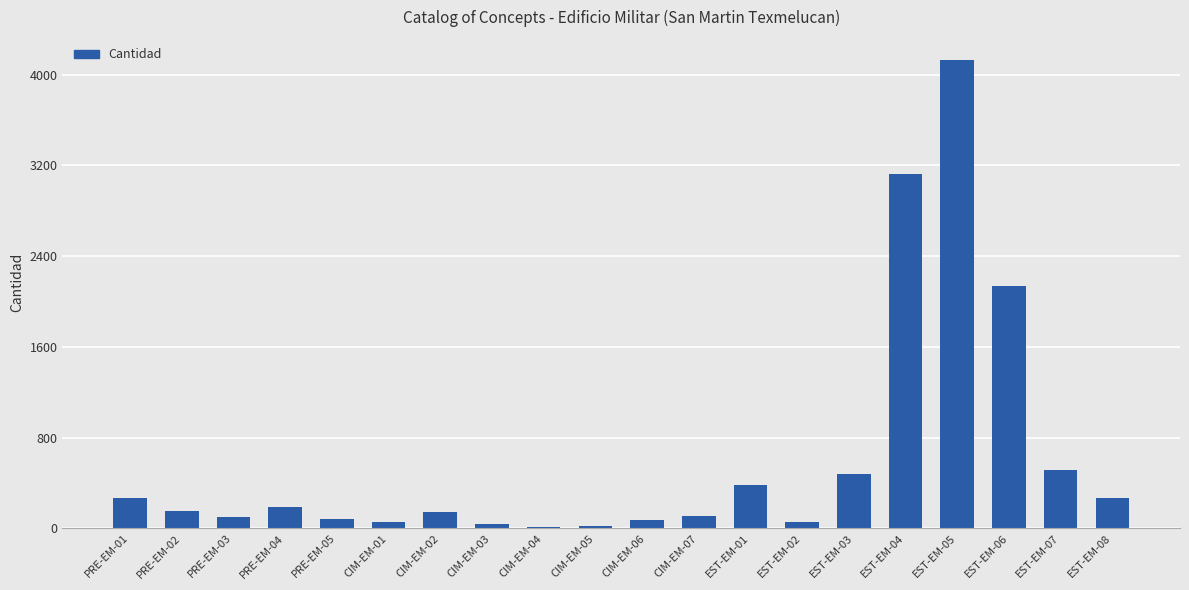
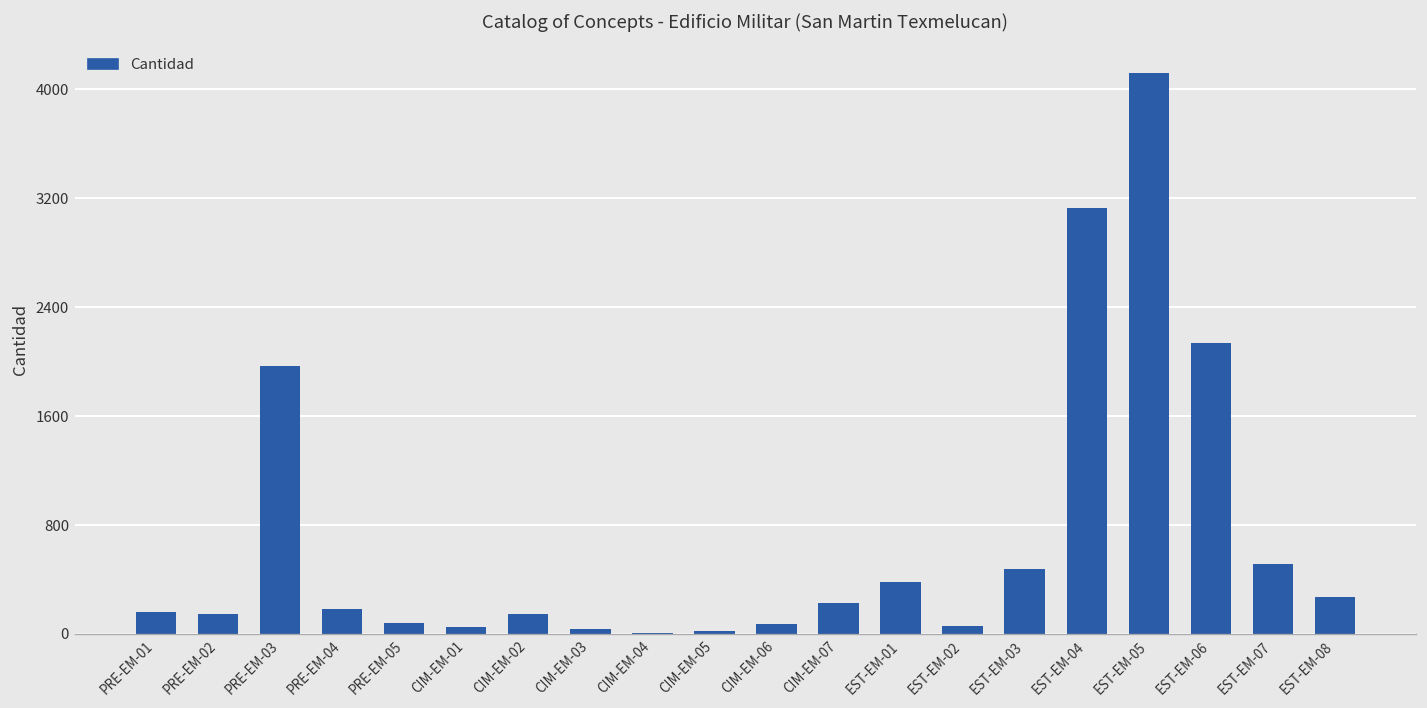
  {
-   "PRE-EM-01": 270,
+   "PRE-EM-01": 160,
    "PRE-EM-02": 150,
-   "PRE-EM-03": 100,
+   "PRE-EM-03": 1970,
    "PRE-EM-04": 190,
    "PRE-EM-05": 80,
    "CIM-EM-01": 50,
    "CIM-EM-02": 150,
    "CIM-EM-03": 40,
    "CIM-EM-06": 70,
-   "CIM-EM-07": 110,
+   "CIM-EM-07": 220,
    "EST-EM-01": 380,
    "EST-EM-02": 60,
    "EST-EM-03": 480,
    "EST-EM-04": 3130,
    "EST-EM-05": 4120,
    "EST-EM-06": 2140,
    "EST-EM-07": 510,
    "EST-EM-08": 270
  }
